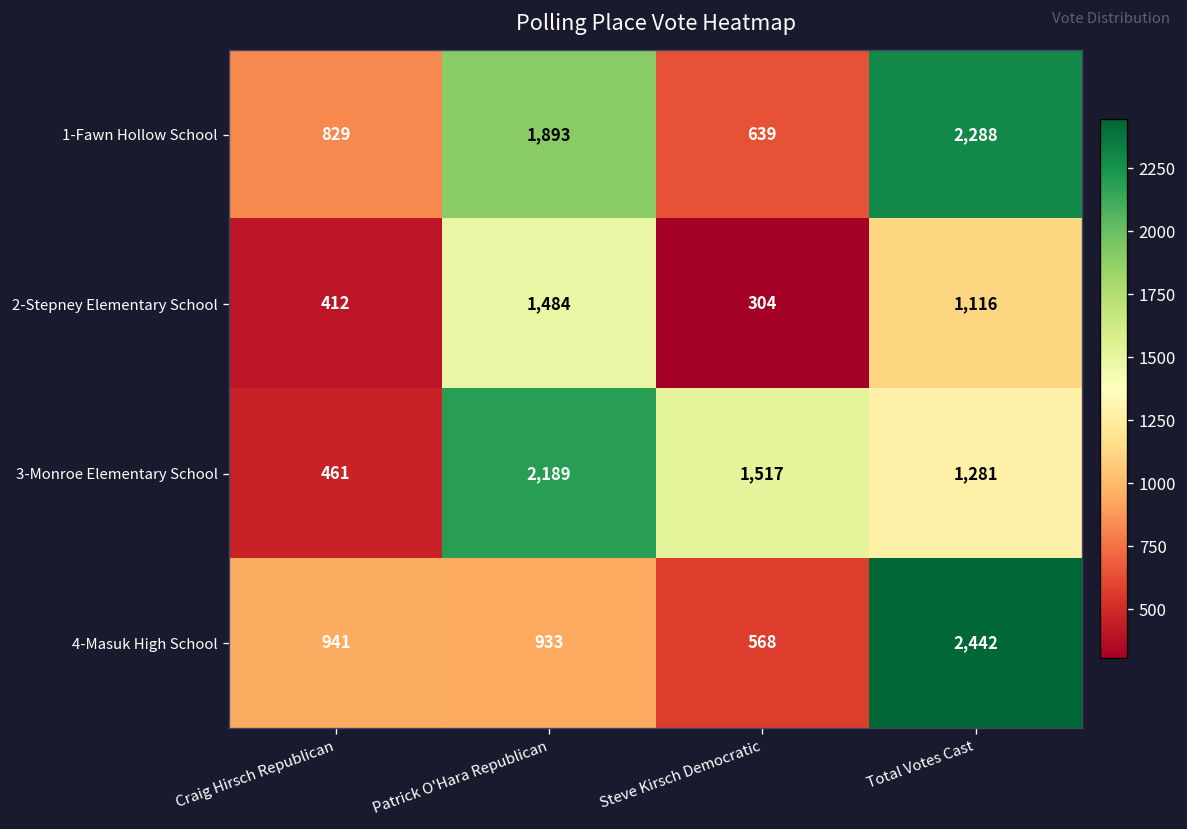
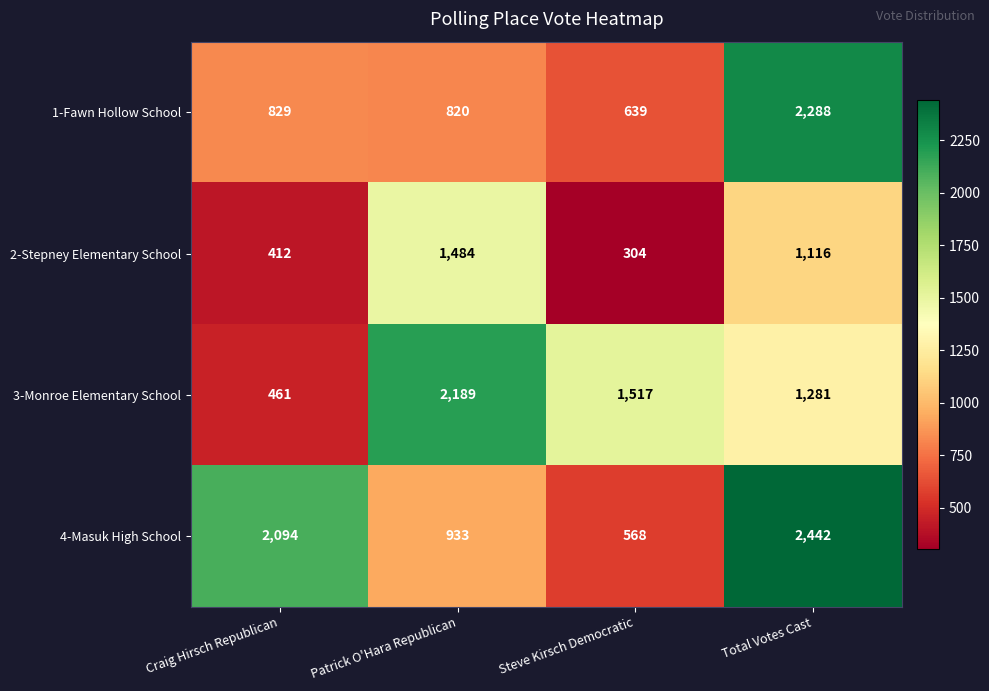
  {
    "1-Fawn Hollow School": {
      "Craig Hirsch Republican": "829",
-     "Patrick O'Hara Republican": "1,893",
+     "Patrick O'Hara Republican": "820",
      "Steve Kirsch Democratic": "639",
      "Total Votes Cast": "2,288"
    },
    "2-Stepney Elementary School": {
      "Craig Hirsch Republican": "412",
      "Patrick O'Hara Republican": "1,484",
      "Steve Kirsch Democratic": "304",
      "Total Votes Cast": "1,116"
    },
    "3-Monroe Elementary School": {
      "Craig Hirsch Republican": "461",
      "Patrick O'Hara Republican": "2,189",
      "Steve Kirsch Democratic": "1,517",
      "Total Votes Cast": "1,281"
    },
    "4-Masuk High School": {
-     "Craig Hirsch Republican": "941",
+     "Craig Hirsch Republican": "2,094",
      "Patrick O'Hara Republican": "933",
      "Steve Kirsch Democratic": "568",
      "Total Votes Cast": "2,442"
    }
  }
